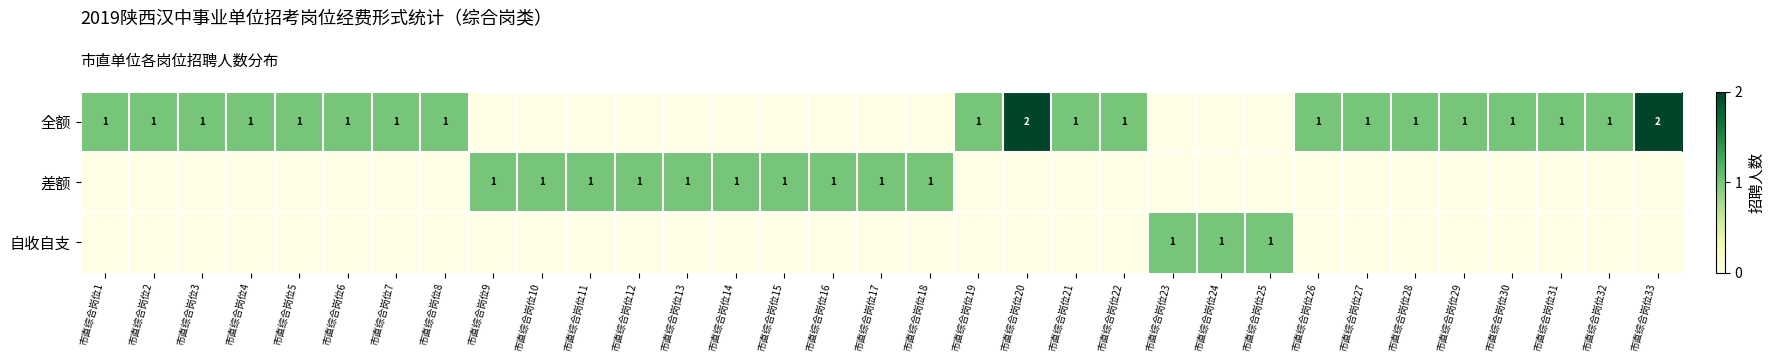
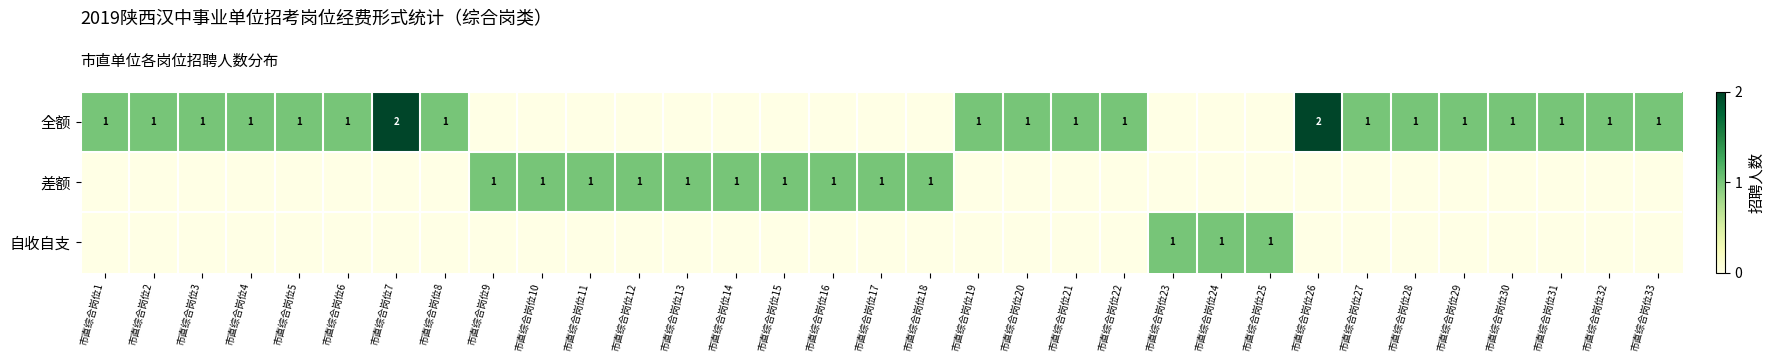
  {
    "全额": {
      "市直综合岗位1": 1,
      "市直综合岗位2": 1,
      "市直综合岗位3": 1,
      "市直综合岗位4": 1,
      "市直综合岗位5": 1,
      "市直综合岗位6": 1,
-     "市直综合岗位7": 1,
+     "市直综合岗位7": 2,
      "市直综合岗位8": 1,
      "市直综合岗位19": 1,
-     "市直综合岗位20": 2,
+     "市直综合岗位20": 1,
      "市直综合岗位21": 1,
      "市直综合岗位22": 1,
-     "市直综合岗位26": 1,
+     "市直综合岗位26": 2,
      "市直综合岗位27": 1,
      "市直综合岗位28": 1,
      "市直综合岗位29": 1,
      "市直综合岗位30": 1,
      "市直综合岗位31": 1,
      "市直综合岗位32": 1,
-     "市直综合岗位33": 2
+     "市直综合岗位33": 1
    },
    "差额": {
      "市直综合岗位9": 1,
      "市直综合岗位10": 1,
      "市直综合岗位11": 1,
      "市直综合岗位12": 1,
      "市直综合岗位13": 1,
      "市直综合岗位14": 1,
      "市直综合岗位15": 1,
      "市直综合岗位16": 1,
      "市直综合岗位17": 1,
      "市直综合岗位18": 1
    },
    "自收自支": {
      "市直综合岗位23": 1,
      "市直综合岗位24": 1,
      "市直综合岗位25": 1
    }
  }
